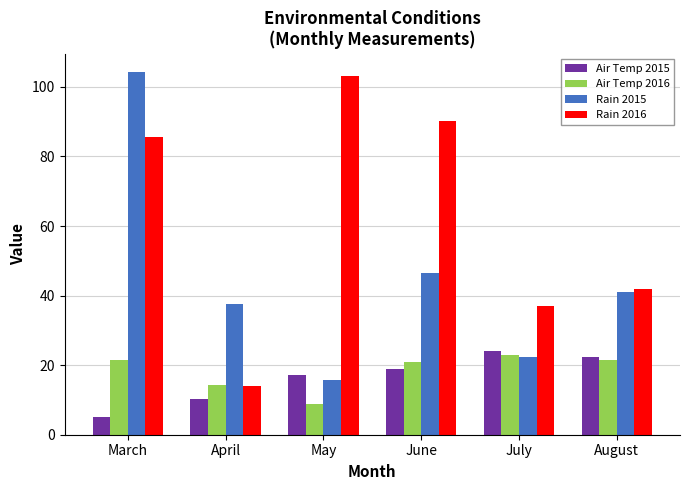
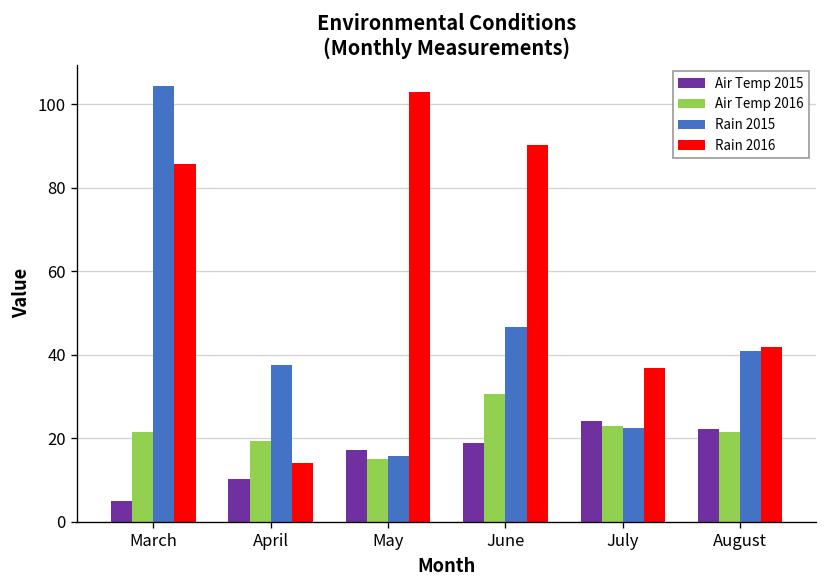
  {
    "Air Temp 2015": {
      "March": 5,
      "April": 10,
      "May": 17,
      "June": 19,
      "July": 24,
      "August": 22
    },
    "Air Temp 2016": {
      "March": 22,
-     "April": 14,
-     "May": 9,
-     "June": 21,
+     "April": 19,
+     "May": 15,
+     "June": 31,
      "July": 23,
      "August": 22
    },
    "Rain 2015": {
      "March": 104,
      "April": 38,
      "May": 16,
      "June": 47,
      "July": 22,
      "August": 41
    },
    "Rain 2016": {
      "March": 86,
      "April": 14,
      "May": 103,
      "June": 90,
      "July": 37,
      "August": 42
    }
  }
